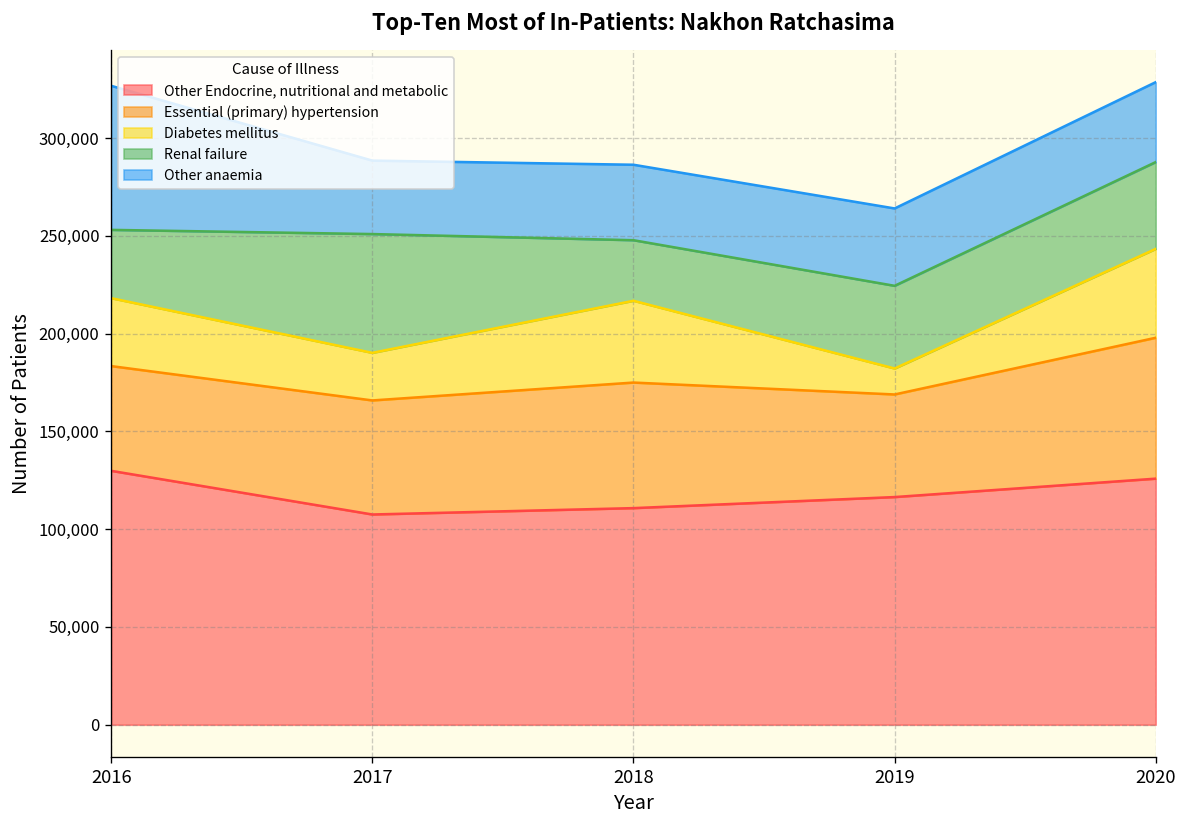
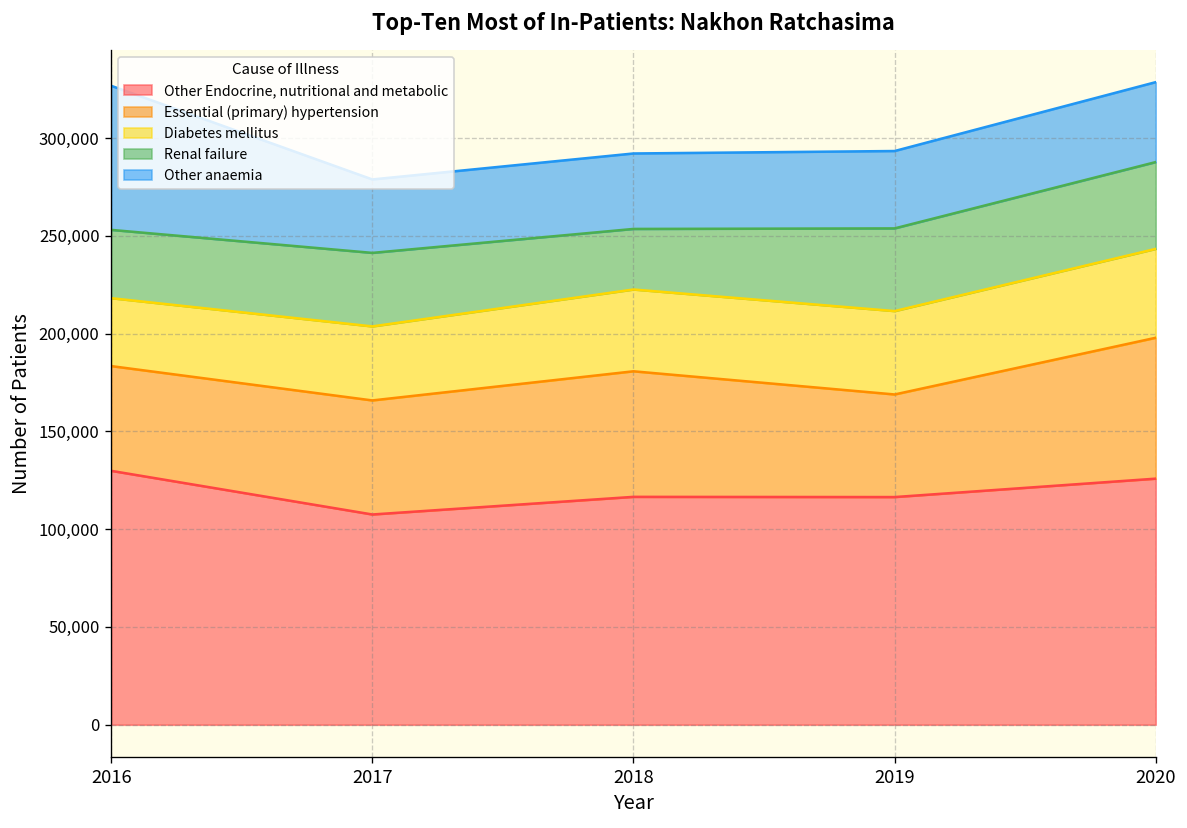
  {
    "Other Endocrine, nutritional and metabolic": {
      "2016": "130,000",
      "2017": "108,000",
-     "2018": "111,000",
+     "2018": "117,000",
      "2019": "116,000",
      "2020": "126,000"
    },
    "Essential (primary) hypertension": {
      "2016": "54,000",
      "2017": "58,000",
      "2018": "64,000",
      "2019": "52,000",
      "2020": "72,000"
    },
    "Diabetes mellitus": {
      "2016": "35,000",
-     "2017": "24,000",
+     "2017": "38,000",
      "2018": "42,000",
-     "2019": "13,000",
+     "2019": "43,000",
      "2020": "45,000"
    },
    "Renal failure": {
      "2016": "35,000",
-     "2017": "61,000",
+     "2017": "38,000",
      "2018": "31,000",
      "2019": "42,000",
      "2020": "44,000"
    },
    "Other anaemia": {
      "2016": "74,000",
      "2018": "39,000",
      "2019": "40,000",
      "2020": "41,000"
    }
  }
